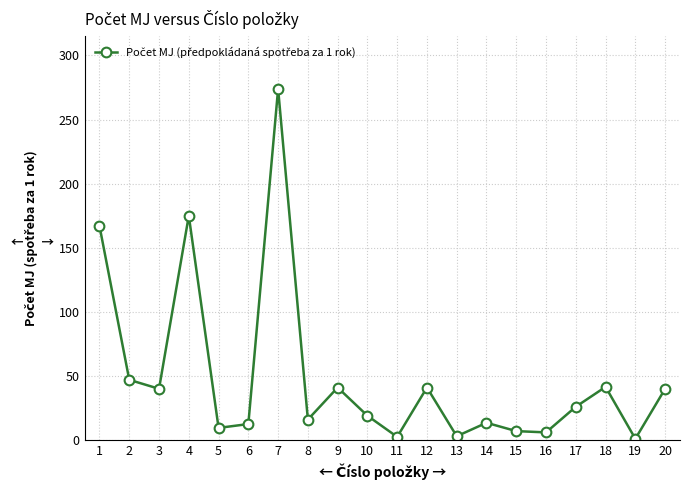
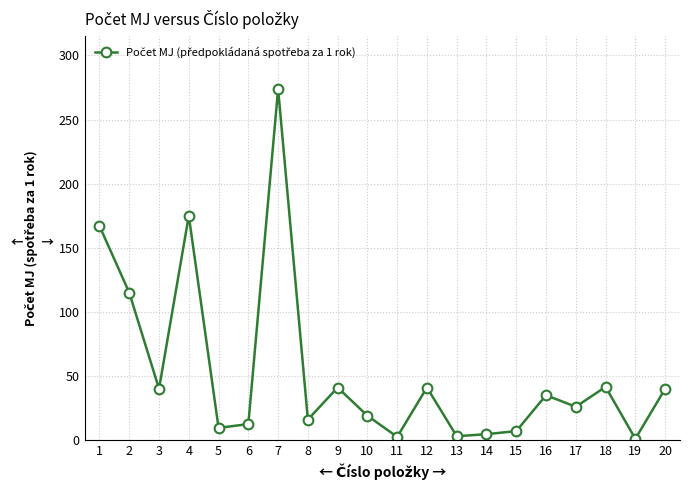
  {
    "1": 167,
-   "2": 47,
+   "2": 115,
    "3": 40,
    "4": 175,
    "5": 10,
    "6": 13,
    "7": 274,
    "8": 16,
    "9": 41,
    "10": 19,
    "11": 3,
    "12": 41,
    "13": 3,
-   "14": 14,
+   "14": 5,
    "15": 7,
-   "16": 6,
+   "16": 35,
    "17": 26,
    "18": 42,
    "19": 1,
    "20": 40
  }
